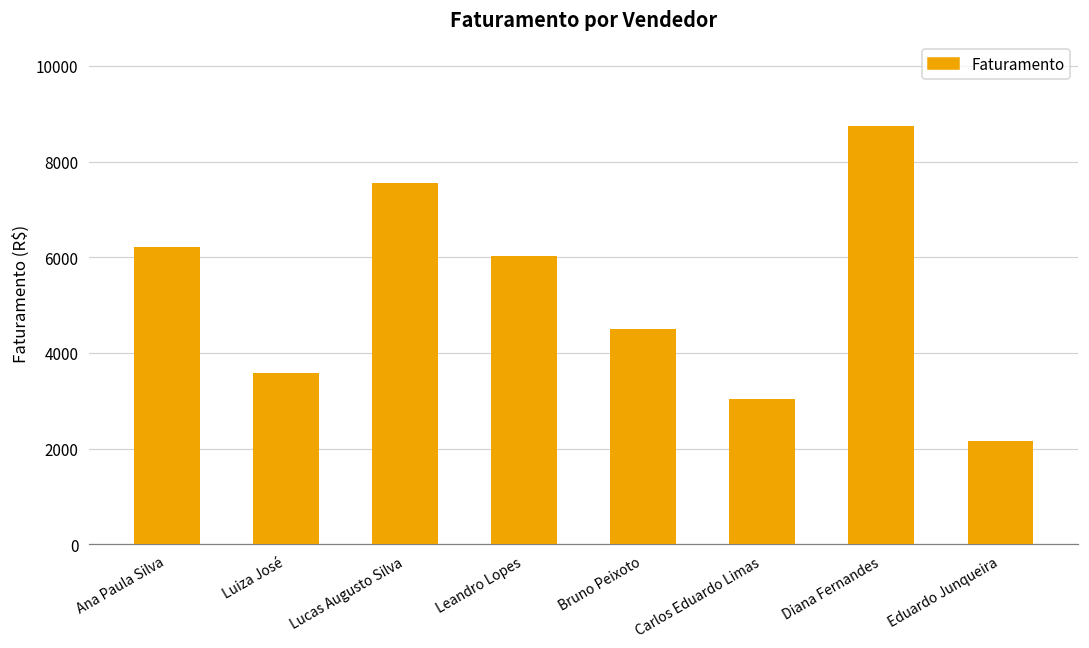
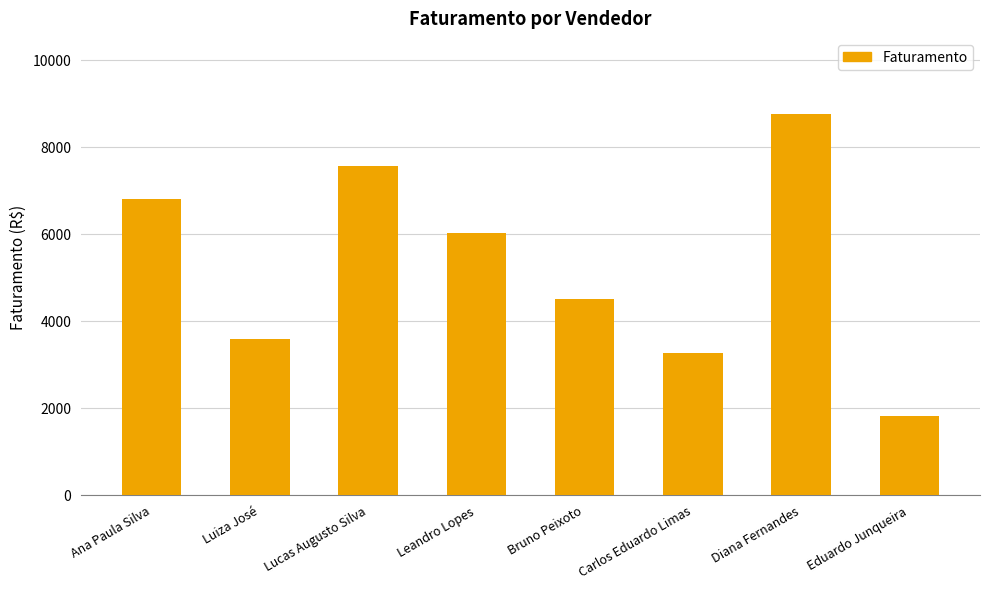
  {
-   "Ana Paula Silva": 6200,
+   "Ana Paula Silva": 6800,
    "Luiza José": 3600,
    "Lucas Augusto Silva": 7600,
    "Leandro Lopes": 6000,
    "Bruno Peixoto": 4500,
-   "Carlos Eduardo Limas": 3000,
+   "Carlos Eduardo Limas": 3300,
    "Diana Fernandes": 8800,
-   "Eduardo Junqueira": 2200
+   "Eduardo Junqueira": 1800
  }
